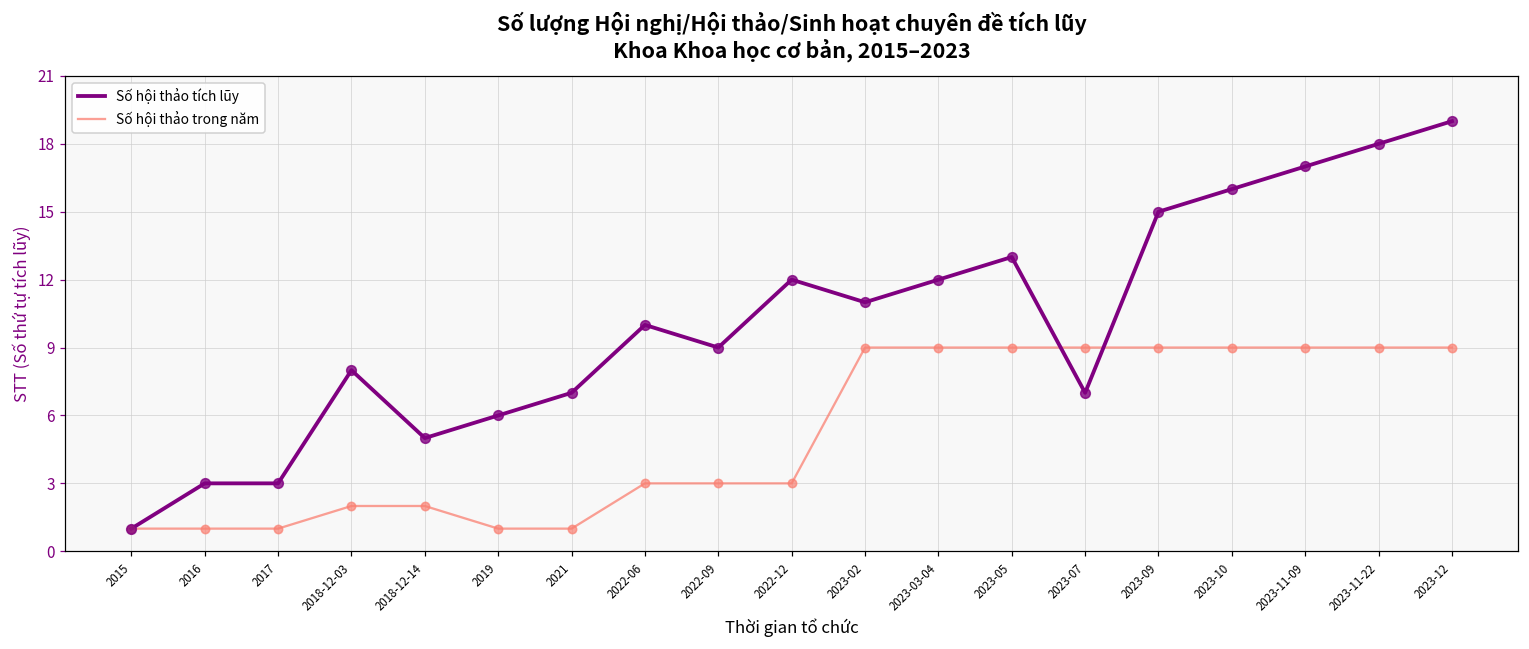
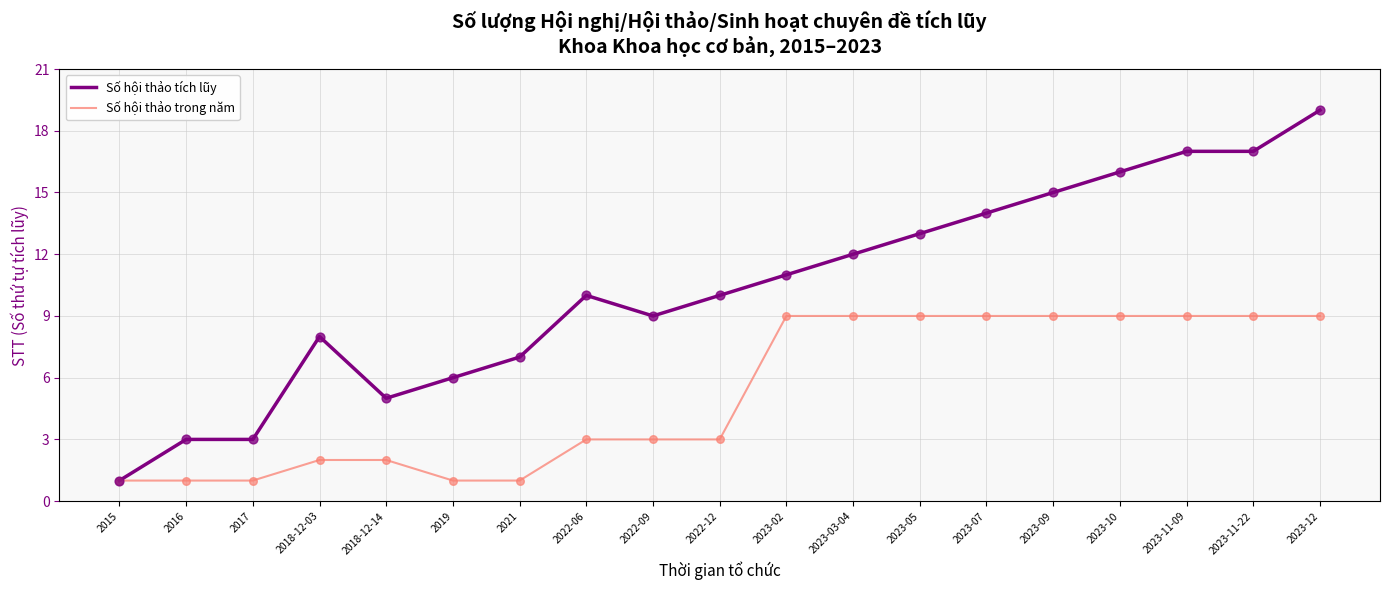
  {
    "Số hội thảo tích lũy": {
      "2016": 3,
      "2017": 3,
      "2018-12-03": 8,
      "2018-12-14": 5,
      "2019": 6,
      "2021": 7,
      "2022-06": 10,
      "2022-09": 9,
-     "2022-12": 12,
+     "2022-12": 10,
      "2023-02": 11,
      "2023-03-04": 12,
      "2023-05": 13,
-     "2023-07": 7,
+     "2023-07": 14,
      "2023-09": 15,
      "2023-10": 16,
      "2023-11-09": 17,
-     "2023-11-22": 18,
+     "2023-11-22": 17,
      "2023-12": 19
    },
    "Số hội thảo trong năm": {
      "2016": 1,
      "2017": 1,
      "2018-12-03": 2,
      "2018-12-14": 2,
      "2019": 1,
      "2021": 1,
      "2022-06": 3,
      "2022-09": 3,
      "2022-12": 3,
      "2023-02": 9,
      "2023-03-04": 9,
      "2023-05": 9,
      "2023-07": 9,
      "2023-09": 9,
      "2023-10": 9,
      "2023-11-09": 9,
      "2023-11-22": 9,
      "2023-12": 9
    }
  }
